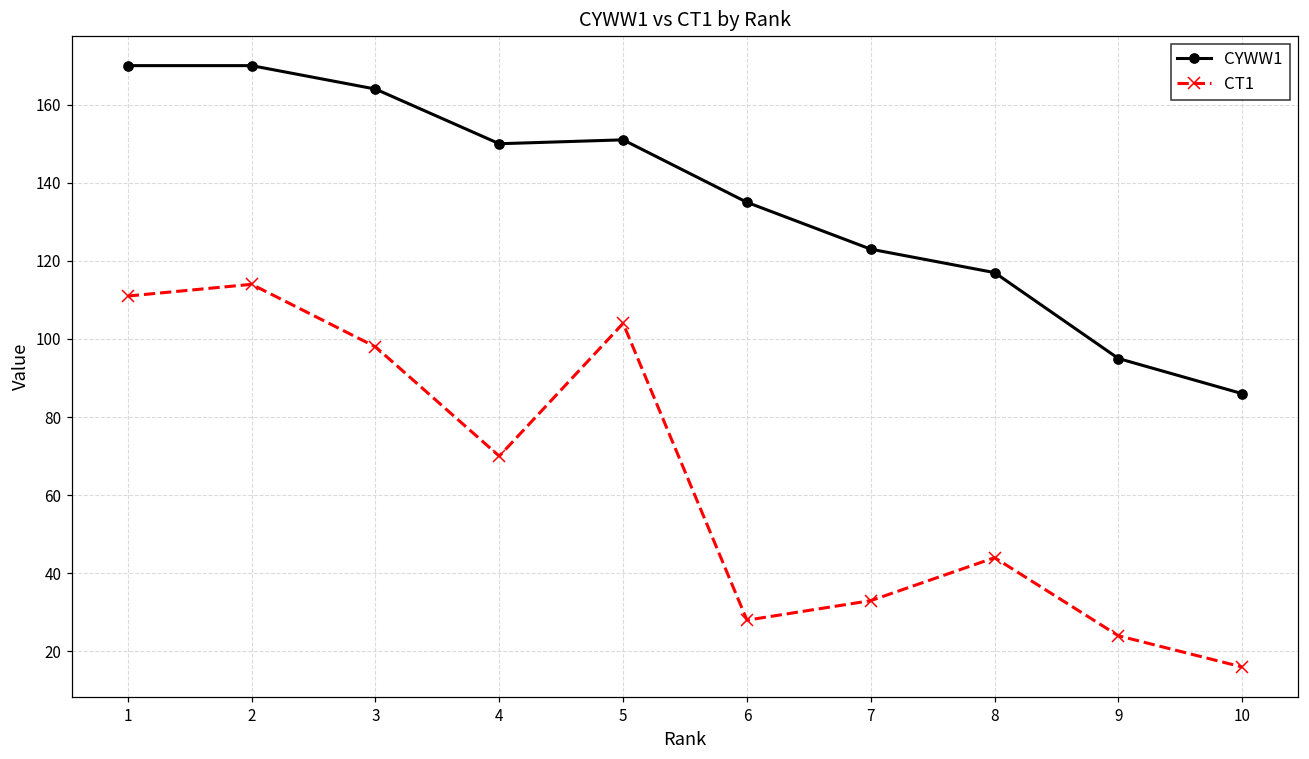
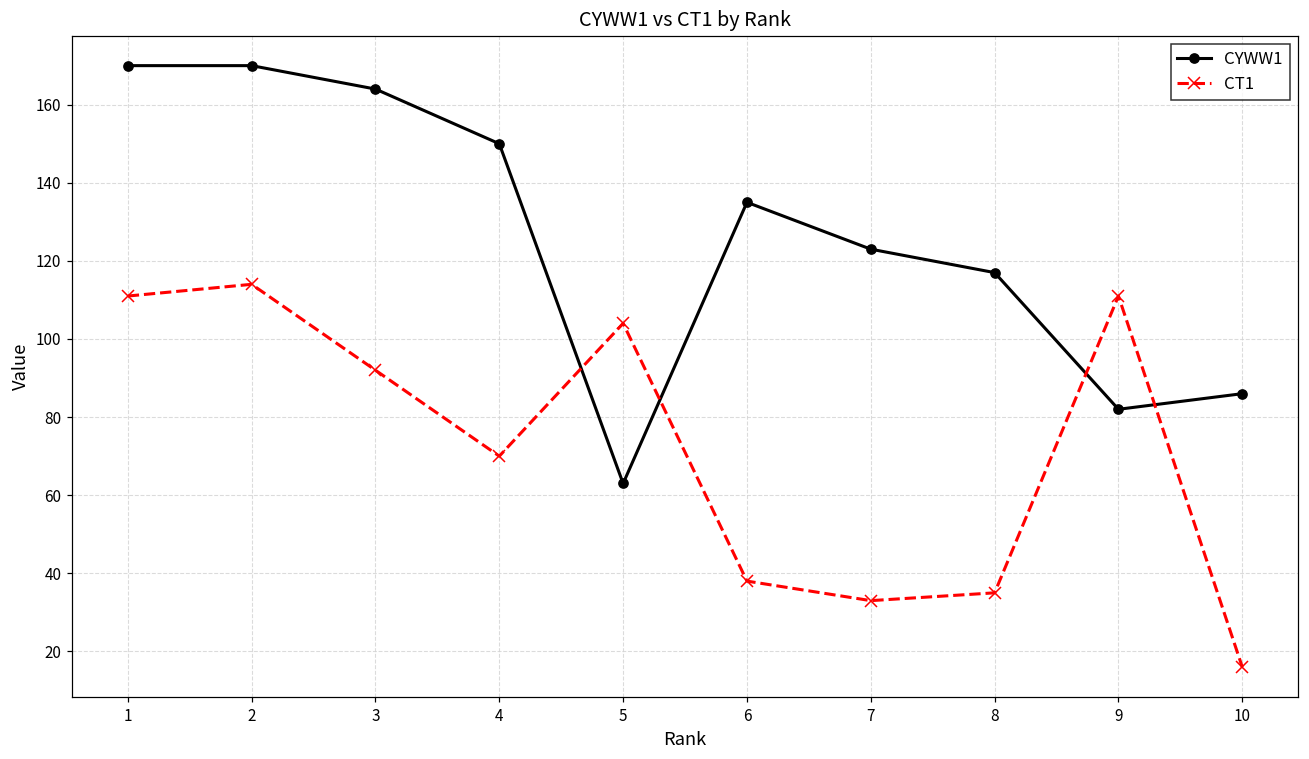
  {
    "CYWW1": {
      "1": 170,
      "2": 170,
      "3": 164,
      "4": 150,
-     "5": 151,
+     "5": 63,
      "6": 135,
      "7": 123,
      "8": 117,
-     "9": 95,
+     "9": 82,
      "10": 86
    },
    "CT1": {
      "1": 111,
      "2": 114,
-     "3": 98,
+     "3": 92,
      "4": 70,
      "5": 104,
-     "6": 28,
+     "6": 38,
      "7": 33,
-     "8": 44,
-     "9": 24,
+     "8": 35,
+     "9": 111,
      "10": 16
    }
  }
